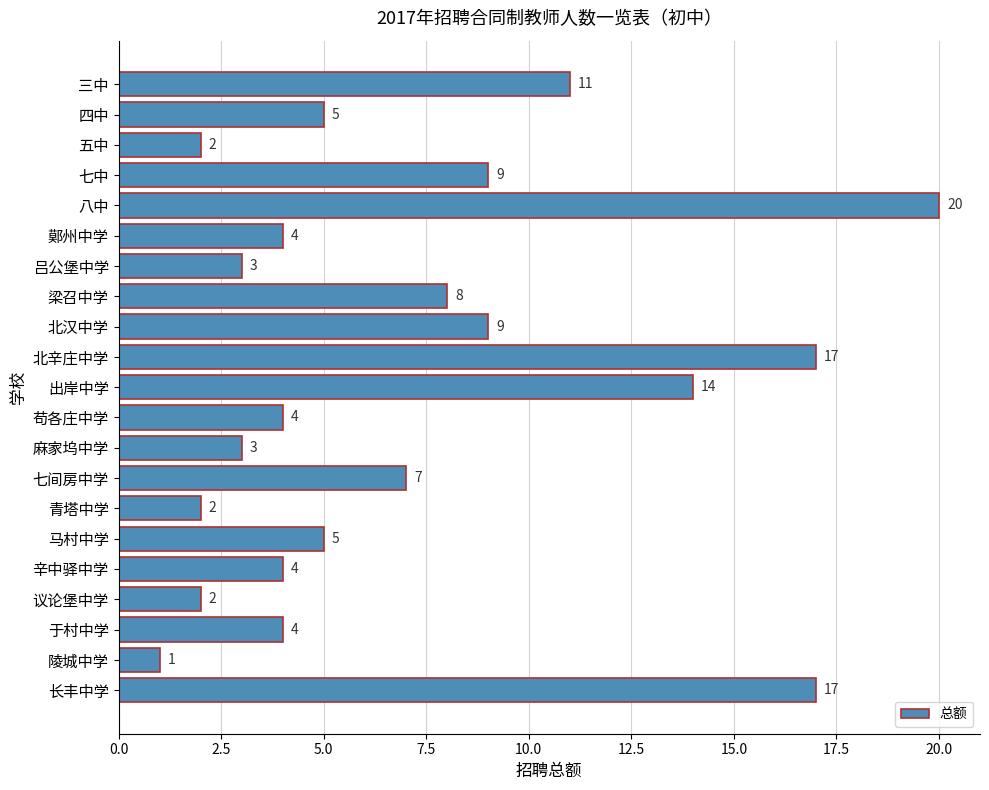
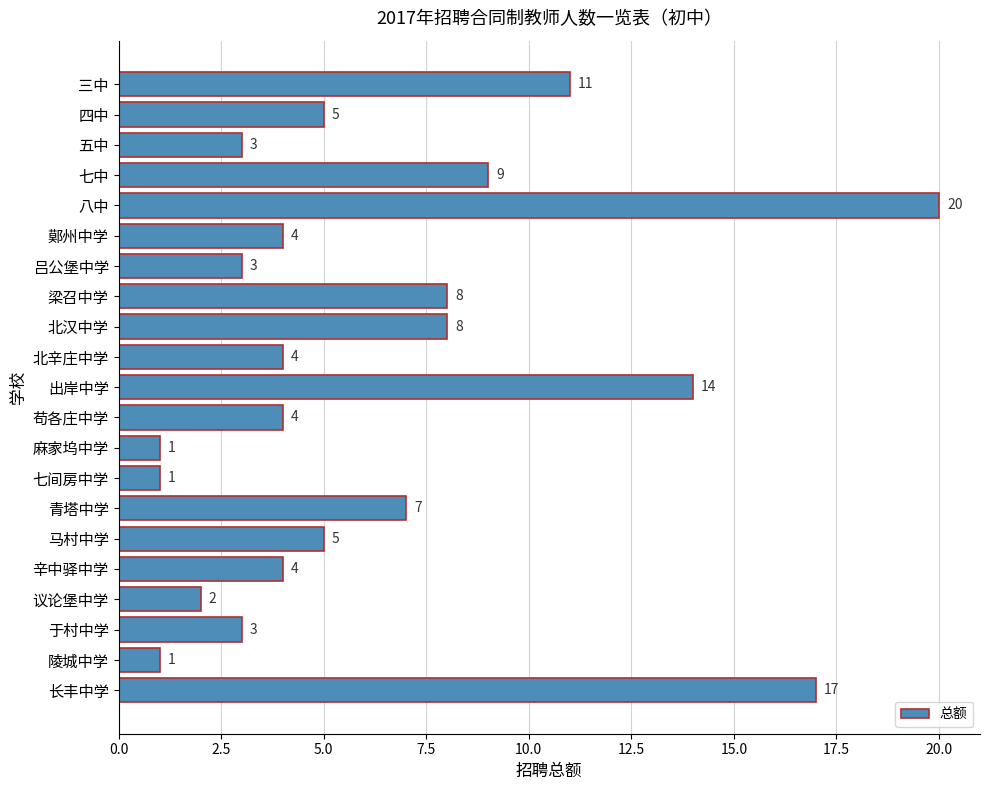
  {
    "三中": 11,
    "四中": 5,
-   "五中": 2,
+   "五中": 3,
    "七中": 9,
    "八中": 20,
    "鄚州中学": 4,
    "吕公堡中学": 3,
    "梁召中学": 8,
-   "北汉中学": 9,
-   "北辛庄中学": 17,
+   "北汉中学": 8,
+   "北辛庄中学": 4,
    "出岸中学": 14,
    "苟各庄中学": 4,
-   "麻家坞中学": 3,
-   "七间房中学": 7,
-   "青塔中学": 2,
+   "麻家坞中学": 1,
+   "七间房中学": 1,
+   "青塔中学": 7,
    "马村中学": 5,
    "辛中驿中学": 4,
    "议论堡中学": 2,
-   "于村中学": 4,
+   "于村中学": 3,
    "陵城中学": 1,
    "长丰中学": 17
  }
